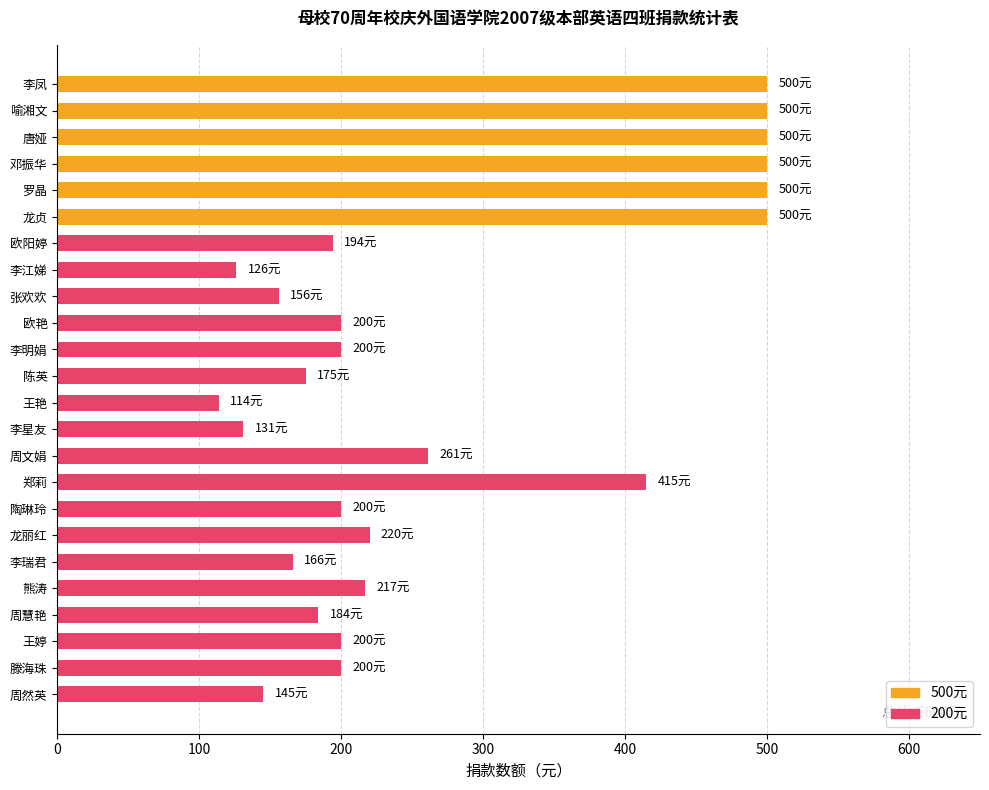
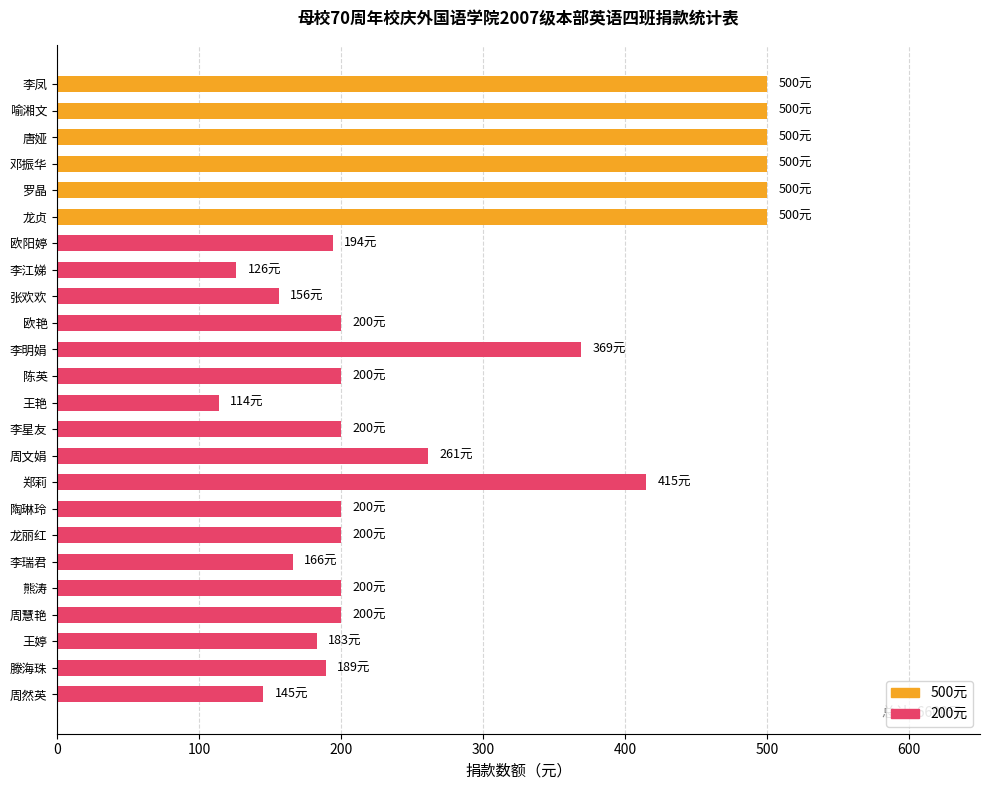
  {
    "李凤": "500元",
    "喻湘文": "500元",
    "唐娅": "500元",
    "邓振华": "500元",
    "罗晶": "500元",
    "龙贞": "500元",
    "欧阳婷": "194元",
    "李江娣": "126元",
    "张欢欢": "156元",
    "欧艳": "200元",
-   "李明娟": "200元",
-   "陈英": "175元",
+   "李明娟": "369元",
+   "陈英": "200元",
    "王艳": "114元",
-   "李星友": "131元",
+   "李星友": "200元",
    "周文娟": "261元",
    "郑莉": "415元",
    "陶琳玲": "200元",
-   "龙丽红": "220元",
+   "龙丽红": "200元",
    "李瑞君": "166元",
-   "熊涛": "217元",
-   "周慧艳": "184元",
-   "王婷": "200元",
-   "滕海珠": "200元",
+   "熊涛": "200元",
+   "周慧艳": "200元",
+   "王婷": "183元",
+   "滕海珠": "189元",
    "周然英": "145元"
  }
